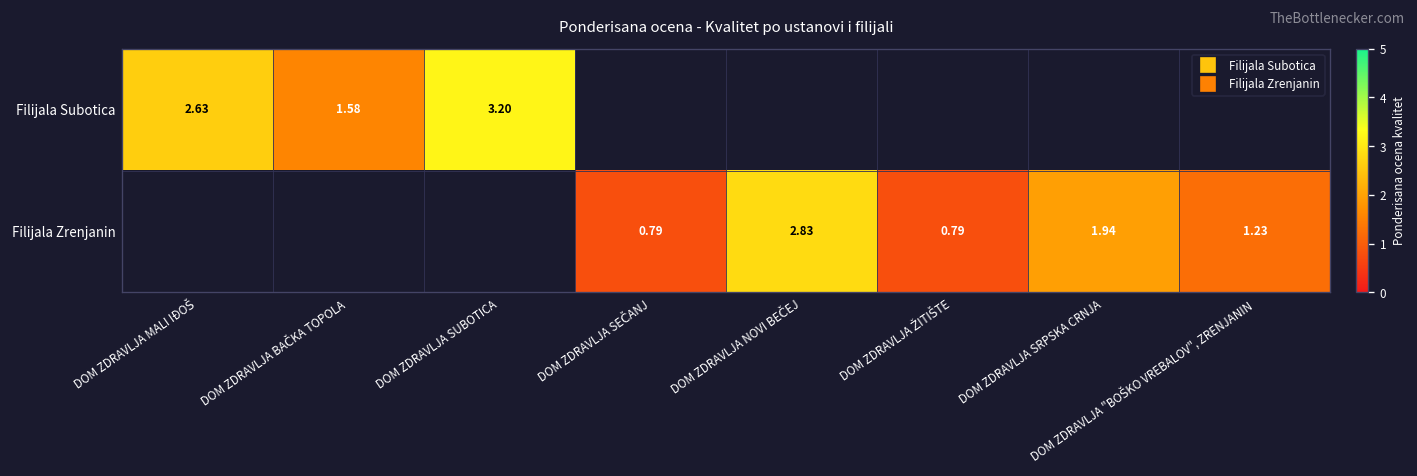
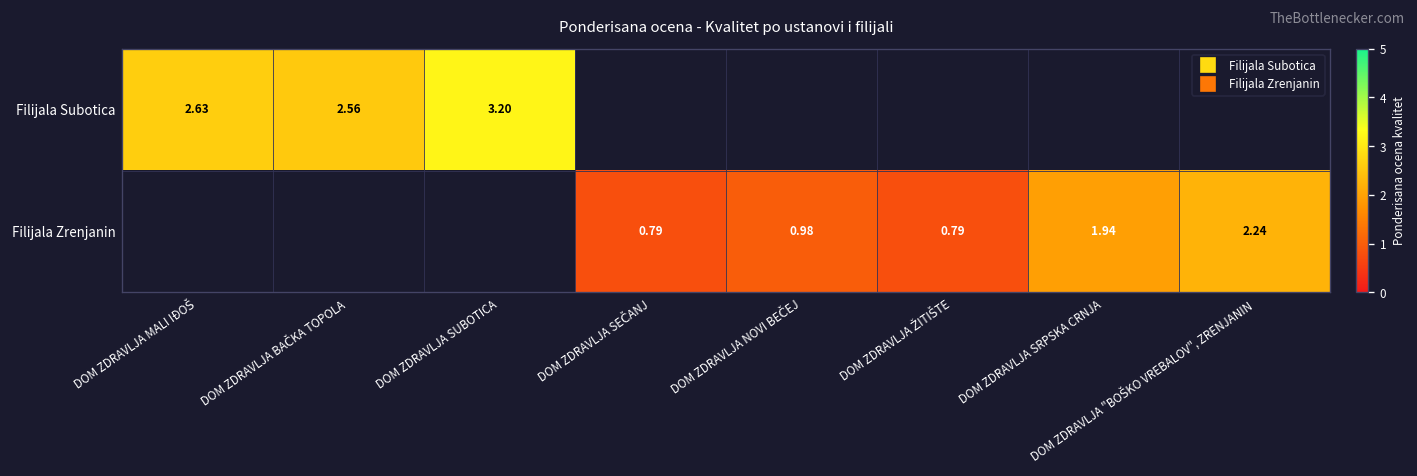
  {
    "Filijala Subotica": {
      "DOM ZDRAVLJA MALI IĐOŠ": 2.63,
-     "DOM ZDRAVLJA BAČKA TOPOLA": 1.58,
+     "DOM ZDRAVLJA BAČKA TOPOLA": 2.56,
      "DOM ZDRAVLJA SUBOTICA": 3.20
    },
    "Filijala Zrenjanin": {
      "DOM ZDRAVLJA SEČANJ": 0.79,
-     "DOM ZDRAVLJA NOVI BEČEJ": 2.83,
+     "DOM ZDRAVLJA NOVI BEČEJ": 0.98,
      "DOM ZDRAVLJA ŽITIŠTE": 0.79,
      "DOM ZDRAVLJA SRPSKA CRNJA": 1.94,
-     "DOM ZDRAVLJA \"BOŠKO VREBALOV\", ZRENJANIN": 1.23
+     "DOM ZDRAVLJA \"BOŠKO VREBALOV\", ZRENJANIN": 2.24
    }
  }
